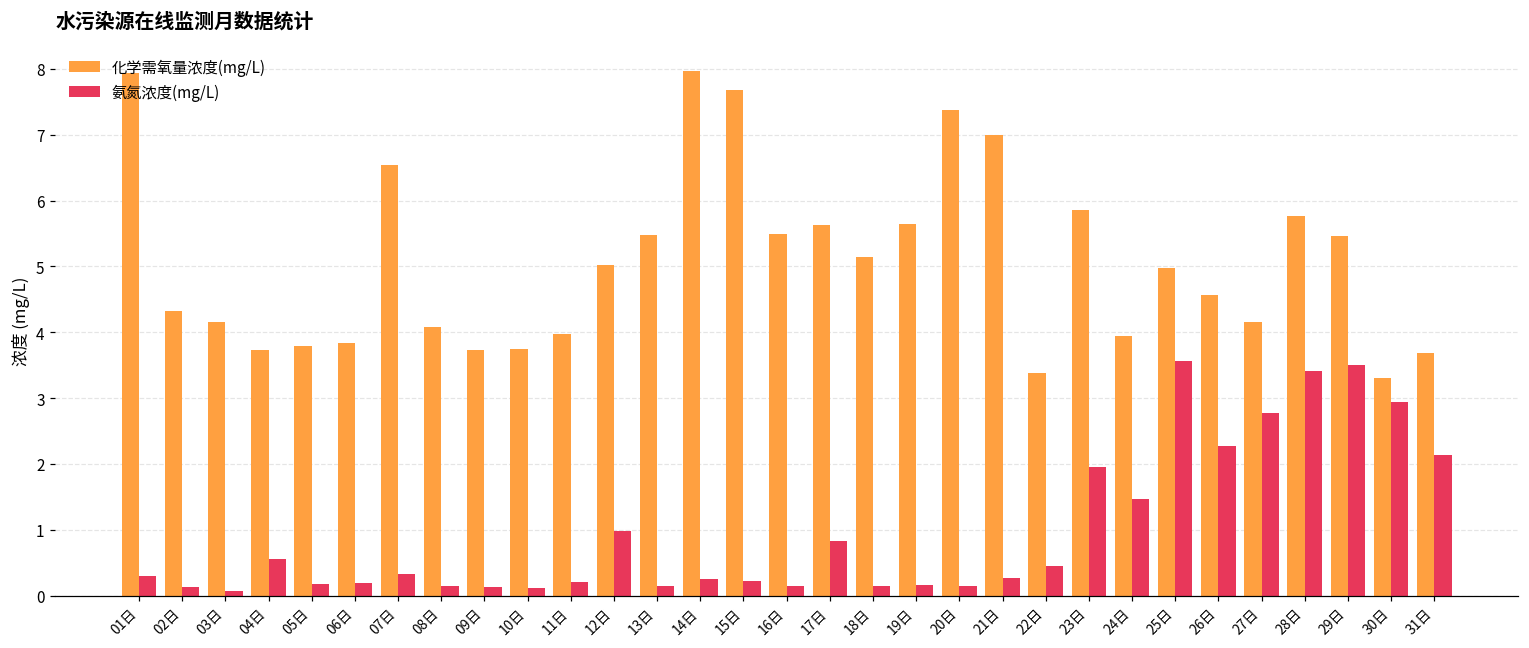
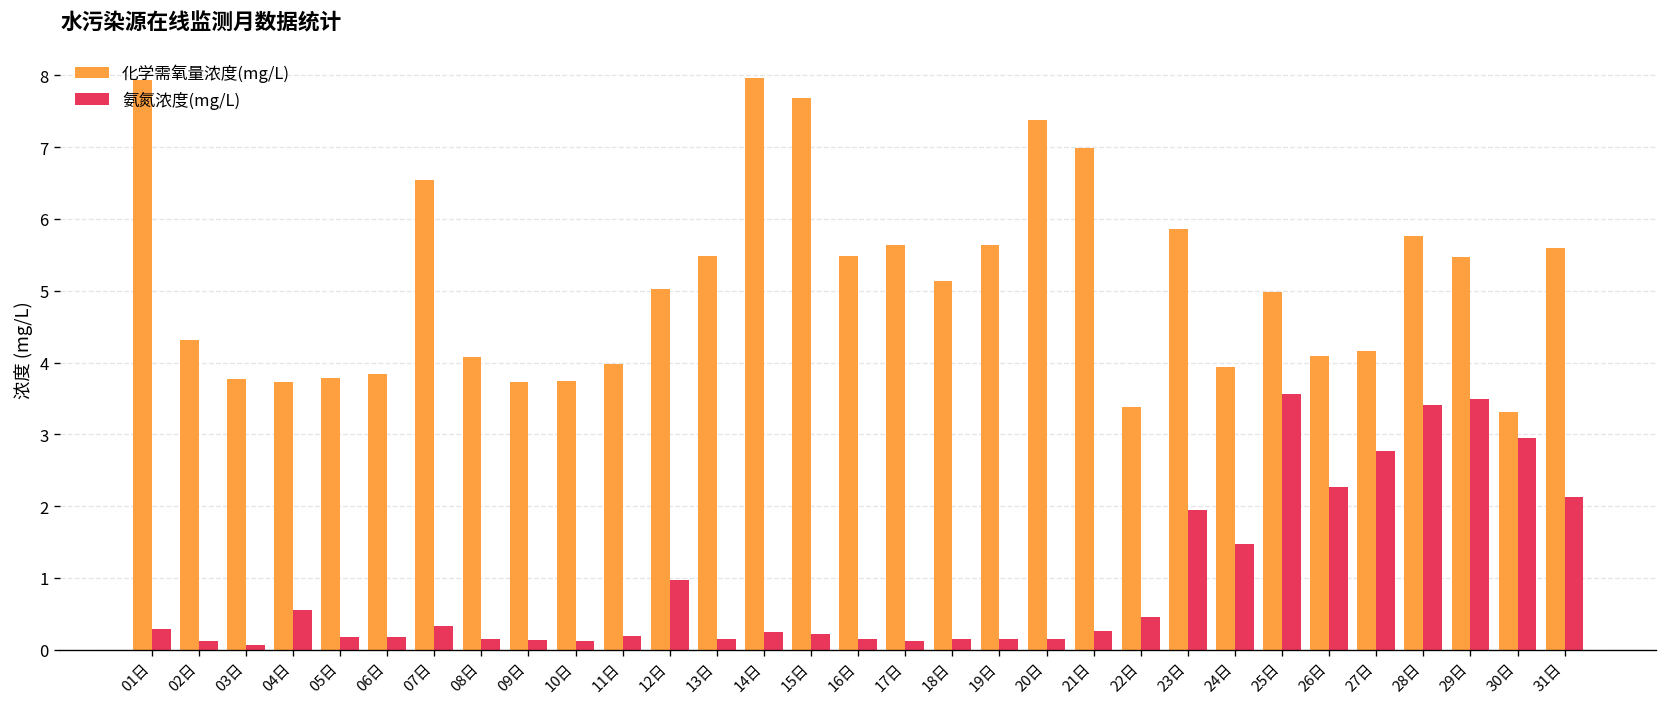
  {
    "化学需氧量浓度(mg/L)": {
      "01日": 7.9,
      "02日": 4.3,
-     "03日": 4.2,
+     "03日": 3.8,
      "04日": 3.7,
      "05日": 3.8,
      "06日": 3.8,
      "07日": 6.5,
      "08日": 4.1,
      "09日": 3.7,
      "10日": 3.7,
      "11日": 4.0,
      "12日": 5.0,
      "13日": 5.5,
      "14日": 8.0,
      "15日": 7.7,
      "16日": 5.5,
      "17日": 5.6,
      "18日": 5.1,
      "19日": 5.6,
      "20日": 7.4,
      "21日": 7.0,
      "22日": 3.4,
      "23日": 5.9,
      "24日": 3.9,
      "25日": 5.0,
-     "26日": 4.6,
+     "26日": 4.1,
      "27日": 4.2,
      "28日": 5.8,
      "29日": 5.5,
      "30日": 3.3,
-     "31日": 3.7
+     "31日": 5.6
    },
    "氨氮浓度(mg/L)": {
      "01日": 0.3,
      "02日": 0.1,
      "03日": 0.1,
      "04日": 0.6,
      "05日": 0.2,
      "06日": 0.2,
      "07日": 0.3,
      "08日": 0.2,
      "09日": 0.1,
      "10日": 0.1,
      "11日": 0.2,
      "12日": 1.0,
      "13日": 0.1,
      "14日": 0.2,
      "15日": 0.2,
      "16日": 0.1,
-     "17日": 0.8,
+     "17日": 0.1,
      "18日": 0.1,
      "19日": 0.2,
      "20日": 0.2,
      "21日": 0.3,
      "22日": 0.5,
      "23日": 1.9,
      "24日": 1.5,
      "25日": 3.6,
      "26日": 2.3,
      "27日": 2.8,
      "28日": 3.4,
      "29日": 3.5,
      "30日": 2.9,
      "31日": 2.1
    }
  }
